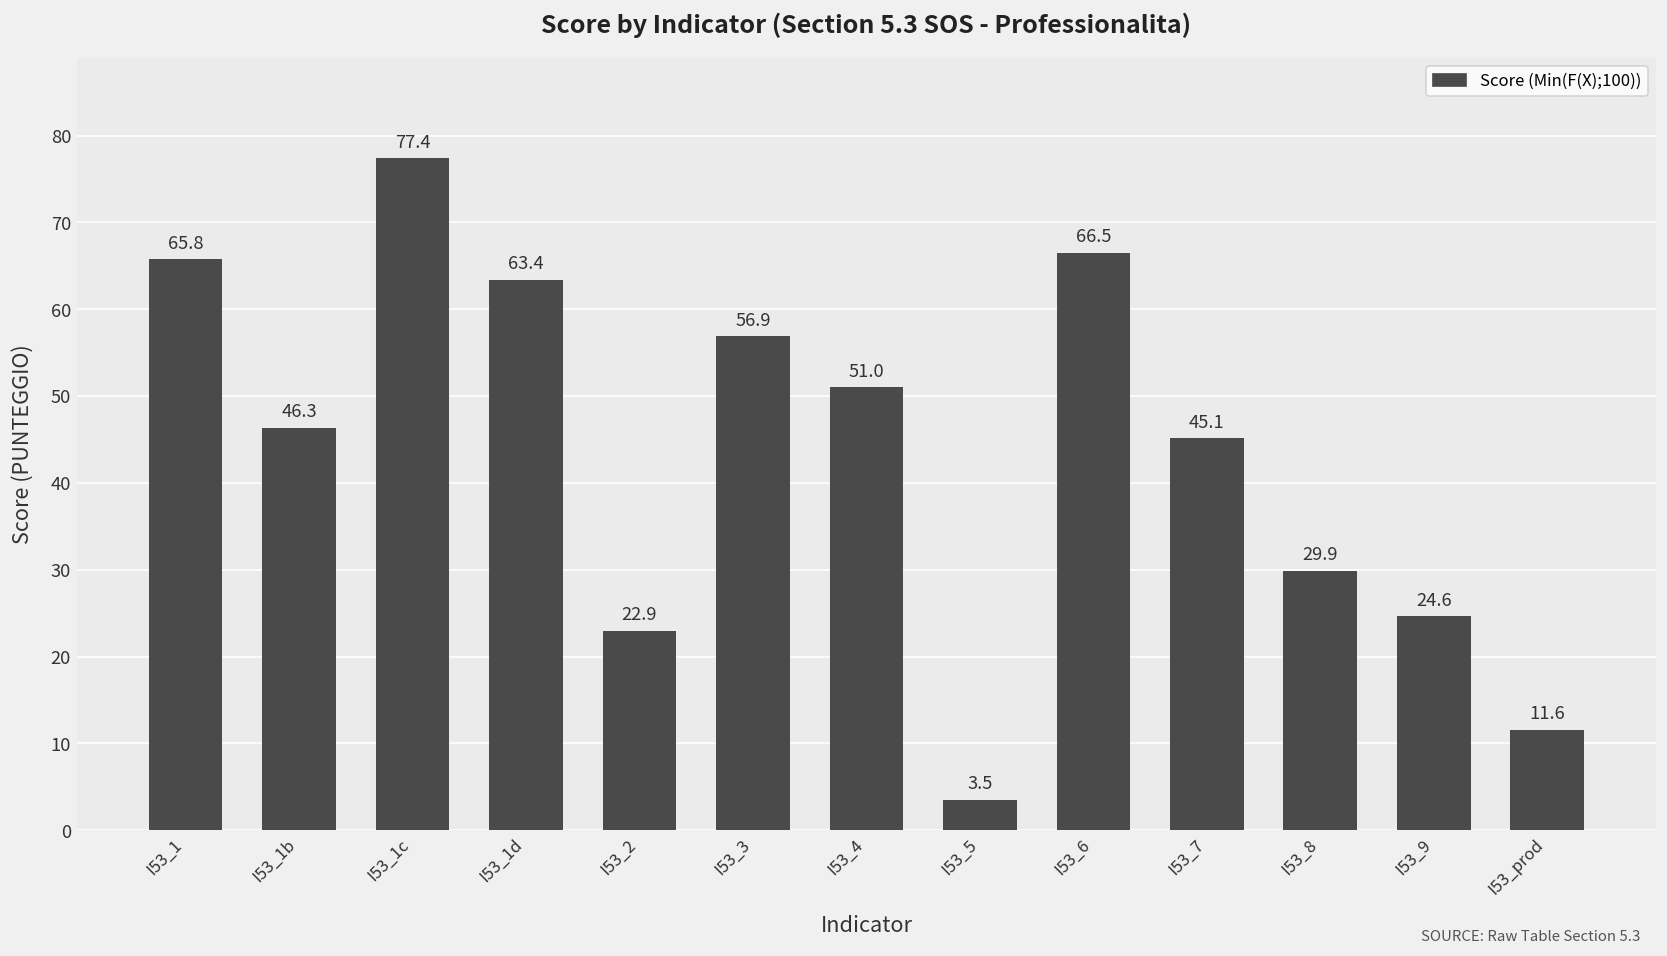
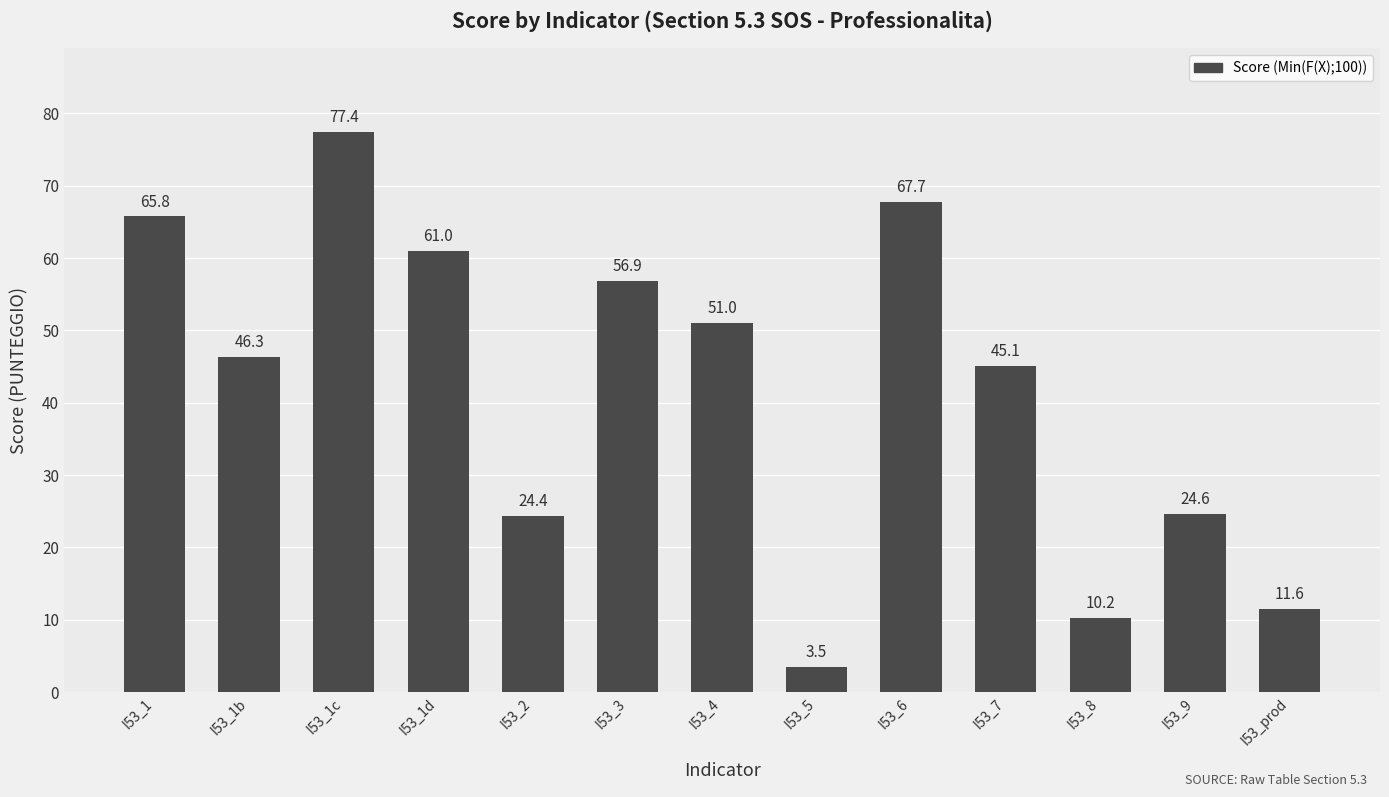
  {
    "I53_1": 65.8,
    "I53_1b": 46.3,
    "I53_1c": 77.4,
-   "I53_1d": 63.4,
-   "I53_2": 22.9,
+   "I53_1d": 61.0,
+   "I53_2": 24.4,
    "I53_3": 56.9,
    "I53_4": 51.0,
    "I53_5": 3.5,
-   "I53_6": 66.5,
+   "I53_6": 67.7,
    "I53_7": 45.1,
-   "I53_8": 29.9,
+   "I53_8": 10.2,
    "I53_9": 24.6,
    "I53_prod": 11.6
  }
